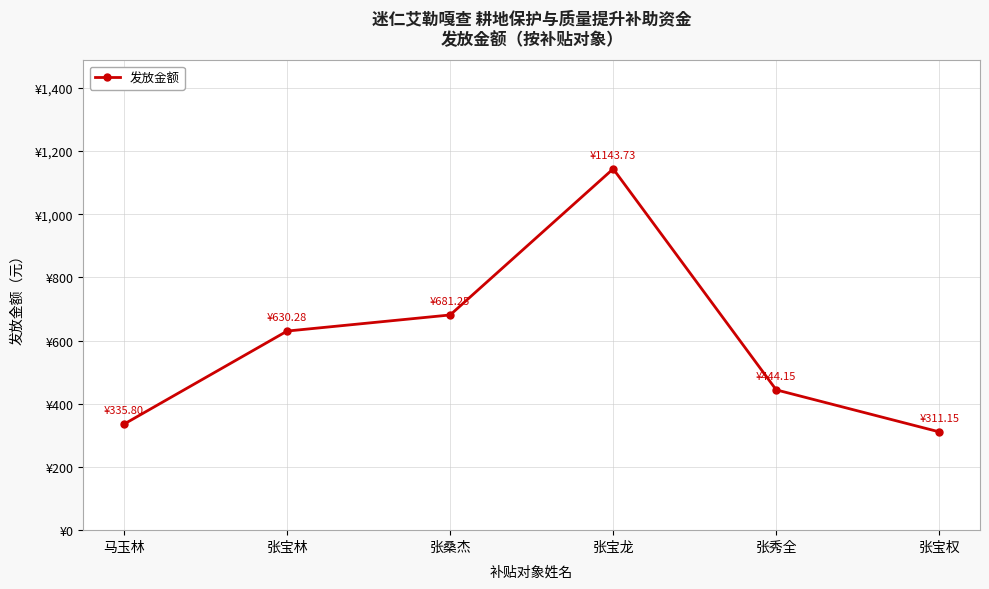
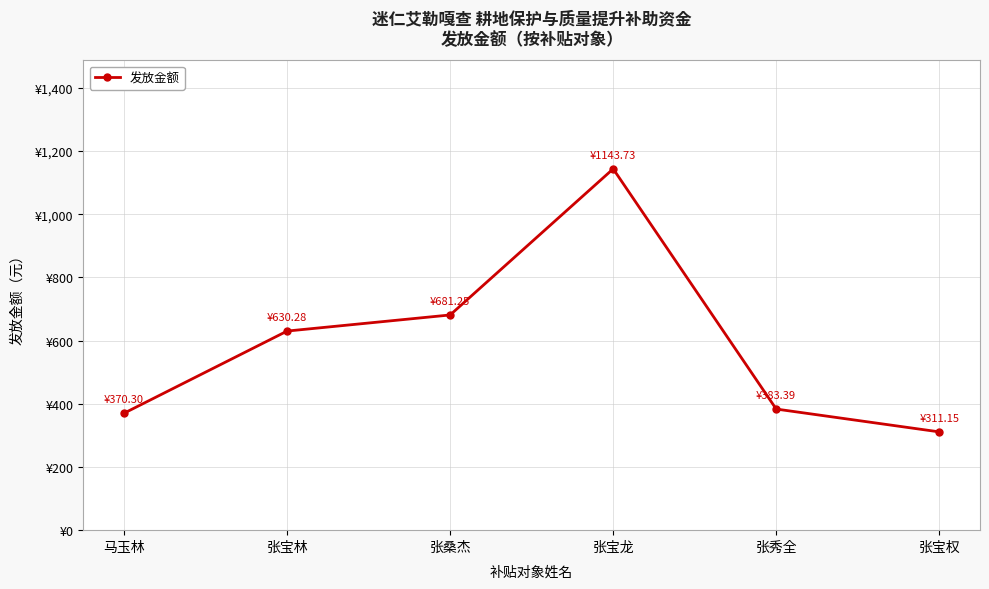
  {
-   "马玉林": "¥335.80",
+   "马玉林": "¥370.30",
    "张宝林": "¥630.28",
    "张桑杰": "¥681.25",
    "张宝龙": "¥1143.73",
-   "张秀全": "¥444.15",
+   "张秀全": "¥383.39",
    "张宝权": "¥311.15"
  }
